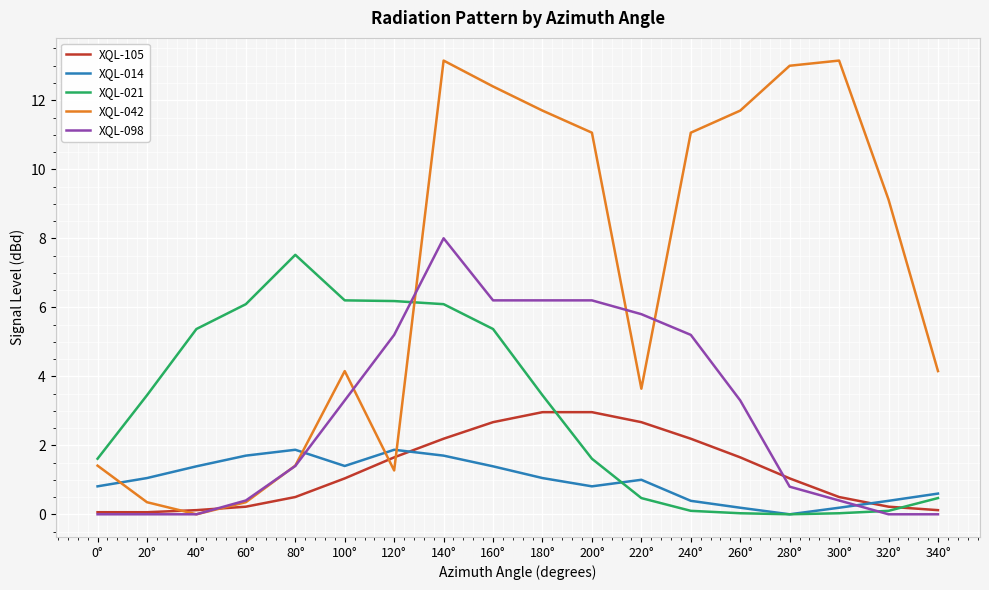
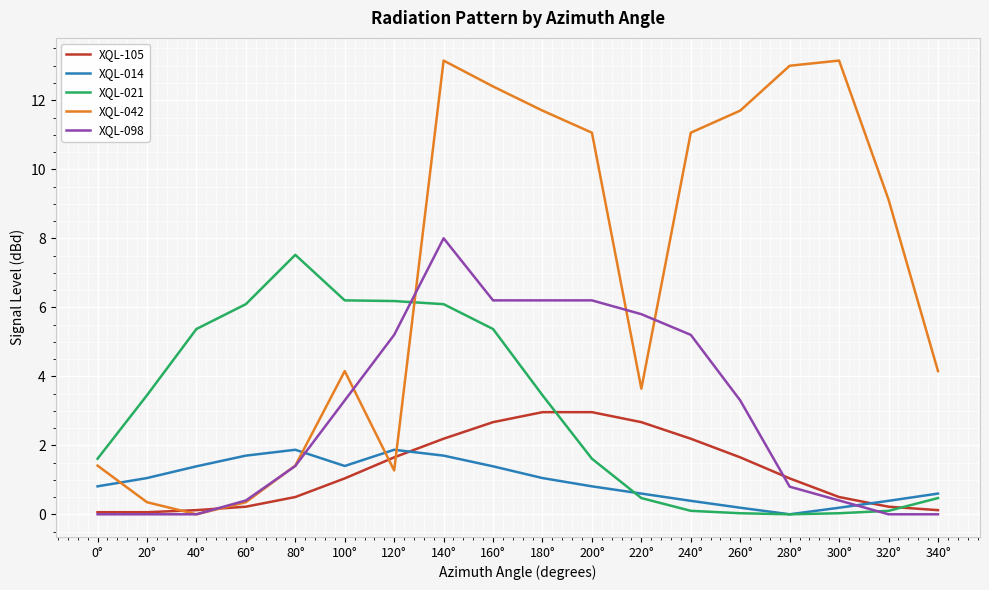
  {
    "XQL-105": {
      "40°": 0.1,
      "60°": 0.2,
      "80°": 0.5,
      "100°": 1.0,
      "120°": 1.7,
      "140°": 2.2,
      "160°": 2.7,
      "180°": 3.0,
      "200°": 3.0,
      "220°": 2.7,
      "240°": 2.2,
      "260°": 1.7,
      "280°": 1.0,
      "300°": 0.5,
      "320°": 0.2,
      "340°": 0.1
    },
    "XQL-014": {
      "0°": 0.8,
      "20°": 1.1,
      "40°": 1.4,
      "60°": 1.7,
      "80°": 1.9,
      "100°": 1.4,
      "120°": 1.9,
      "140°": 1.7,
      "160°": 1.4,
      "180°": 1.1,
      "200°": 0.8,
-     "220°": 1.0,
+     "220°": 0.6,
      "240°": 0.4,
      "260°": 0.2,
      "300°": 0.2,
      "320°": 0.4,
      "340°": 0.6
    },
    "XQL-021": {
      "0°": 1.6,
      "20°": 3.5,
      "40°": 5.4,
      "60°": 6.1,
      "80°": 7.5,
      "100°": 6.2,
      "120°": 6.2,
      "140°": 6.1,
      "160°": 5.4,
      "180°": 3.5,
      "200°": 1.6,
      "220°": 0.5,
      "240°": 0.1,
      "260°": 0.0,
      "300°": 0.0,
      "320°": 0.1,
      "340°": 0.5
    },
    "XQL-042": {
      "0°": 1.4,
      "20°": 0.4,
      "100°": 4.2,
      "120°": 1.3,
      "140°": 13.2,
      "160°": 12.4,
      "180°": 11.7,
      "200°": 11.1,
      "220°": 3.6,
      "240°": 11.1,
      "260°": 11.7,
      "280°": 13.0,
      "300°": 13.2,
      "320°": 9.1,
      "340°": 4.2
    },
    "XQL-098": {
      "100°": 3.3,
      "120°": 5.2,
      "140°": 8.0,
      "160°": 6.2,
      "180°": 6.2,
      "200°": 6.2,
      "220°": 5.8,
      "240°": 5.2,
      "260°": 3.3,
      "280°": 0.8,
      "300°": 0.4,
      "320°": 0.0,
      "340°": 0.0
    }
  }
